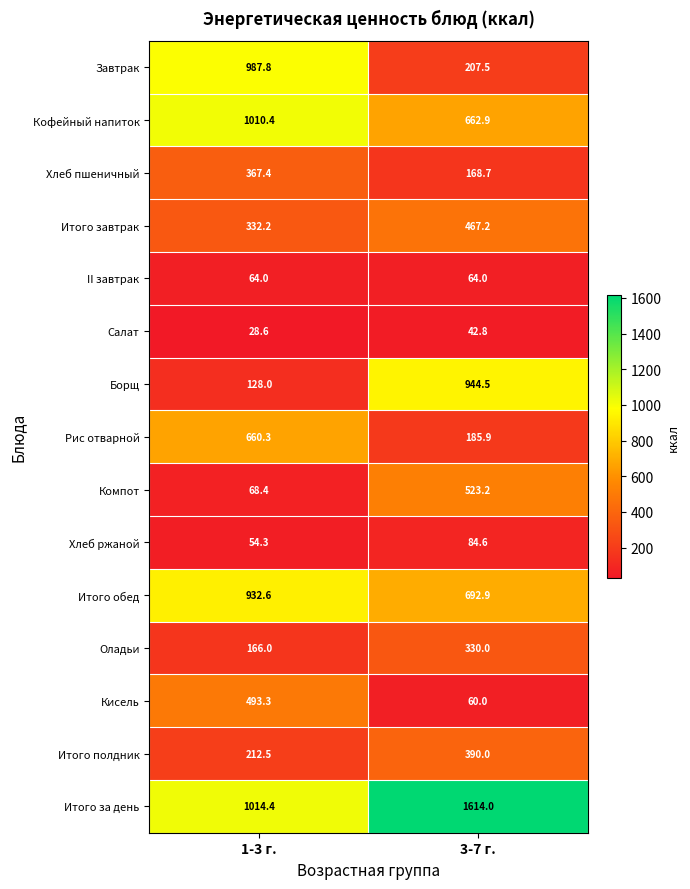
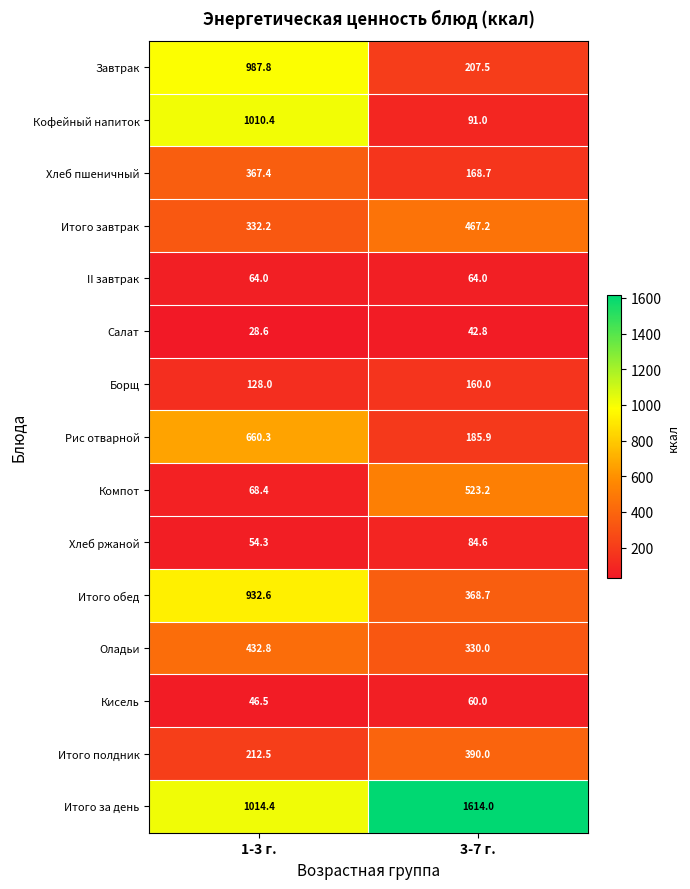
  {
    "Завтрак": {
      "1-3 г.": 987.8,
      "3-7 г.": 207.5
    },
    "Кофейный напиток": {
      "1-3 г.": 1010.4,
-     "3-7 г.": 662.9
+     "3-7 г.": 91.0
    },
    "Хлеб пшеничный": {
      "1-3 г.": 367.4,
      "3-7 г.": 168.7
    },
    "Итого завтрак": {
      "1-3 г.": 332.2,
      "3-7 г.": 467.2
    },
    "II завтрак": {
      "1-3 г.": 64.0,
      "3-7 г.": 64.0
    },
    "Салат": {
      "1-3 г.": 28.6,
      "3-7 г.": 42.8
    },
    "Борщ": {
      "1-3 г.": 128.0,
-     "3-7 г.": 944.5
+     "3-7 г.": 160.0
    },
    "Рис отварной": {
      "1-3 г.": 660.3,
      "3-7 г.": 185.9
    },
    "Компот": {
      "1-3 г.": 68.4,
      "3-7 г.": 523.2
    },
    "Хлеб ржаной": {
      "1-3 г.": 54.3,
      "3-7 г.": 84.6
    },
    "Итого обед": {
      "1-3 г.": 932.6,
-     "3-7 г.": 692.9
+     "3-7 г.": 368.7
    },
    "Оладьи": {
-     "1-3 г.": 166.0,
+     "1-3 г.": 432.8,
      "3-7 г.": 330.0
    },
    "Кисель": {
-     "1-3 г.": 493.3,
+     "1-3 г.": 46.5,
      "3-7 г.": 60.0
    },
    "Итого полдник": {
      "1-3 г.": 212.5,
      "3-7 г.": 390.0
    },
    "Итого за день": {
      "1-3 г.": 1014.4,
      "3-7 г.": 1614.0
    }
  }
